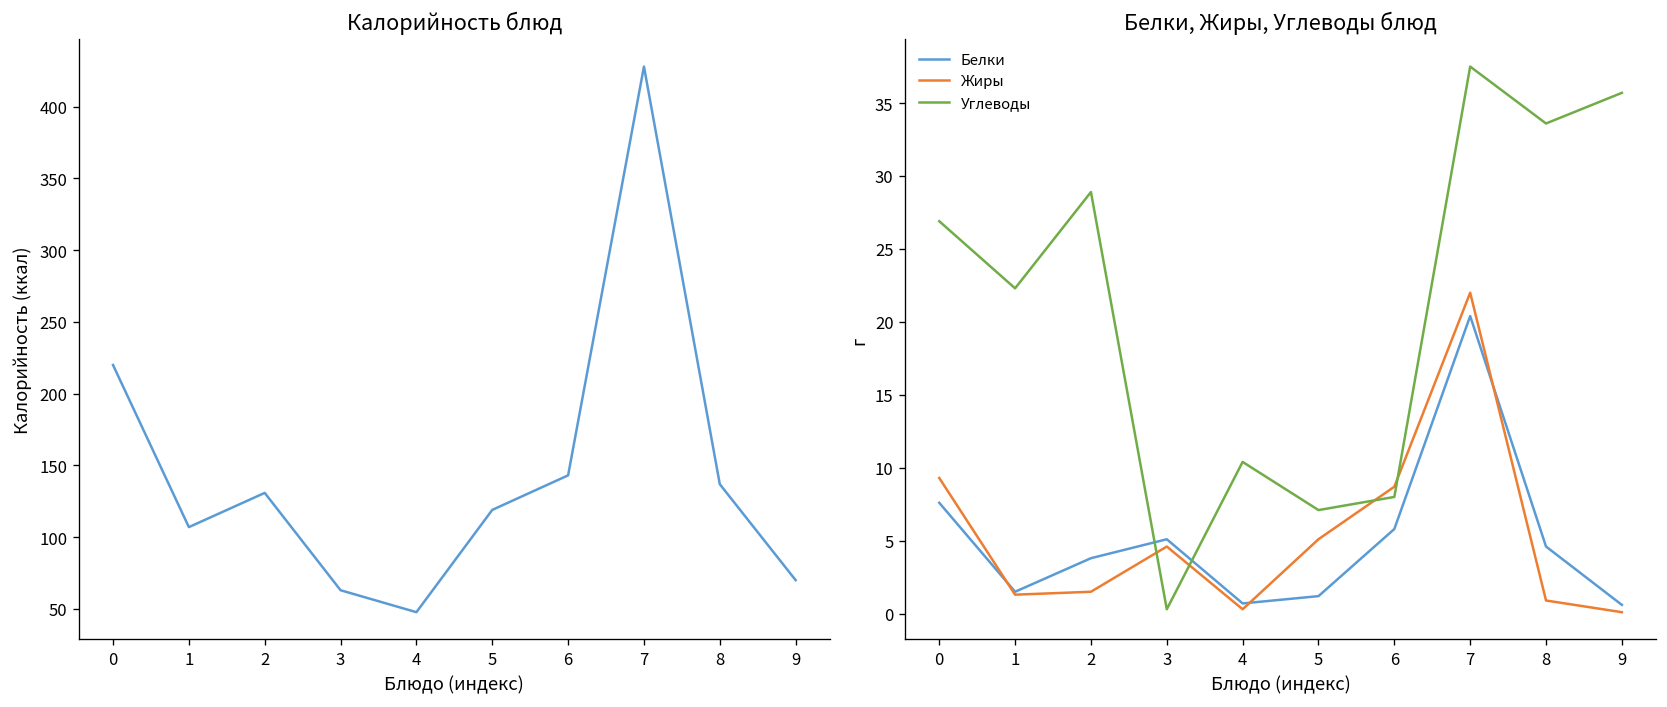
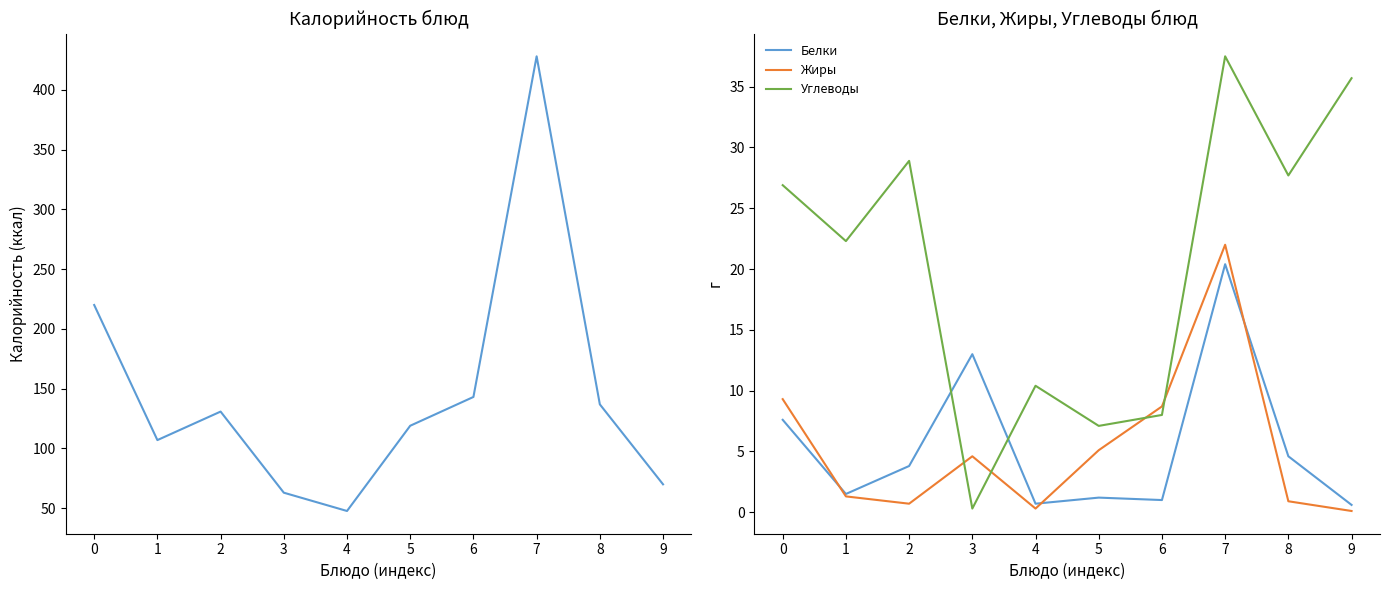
  {
    "Калорийность блюд": {
      "0": 220,
      "1": 107,
      "2": 131,
      "3": 63,
      "4": 48,
      "5": 119,
      "6": 143,
      "7": 428,
      "8": 137,
      "9": 70
    },
    "Белки, Жиры, Углеводы блюд": {
      "Белки": {
        "0": 7.6,
        "2": 3.8,
-       "3": 5.1,
+       "3": 13.0,
        "4": 0.7,
        "5": 1.2,
-       "6": 5.8,
+       "6": 1.0,
        "7": 20.4,
        "8": 4.6,
        "9": 0.6
      },
      "Жиры": {
        "0": 9.3,
-       "2": 1.5,
+       "2": 0.7,
        "3": 4.6,
        "4": 0.3,
        "5": 5.1,
        "6": 8.7,
        "7": 22.0,
        "8": 0.9,
        "9": 0.1
      },
      "Углеводы": {
        "0": 26.9,
        "1": 22.3,
        "2": 28.9,
        "3": 0.3,
        "4": 10.4,
        "5": 7.1,
        "6": 8.0,
        "7": 37.5,
-       "8": 33.6,
+       "8": 27.7,
        "9": 35.7
      }
    }
  }
